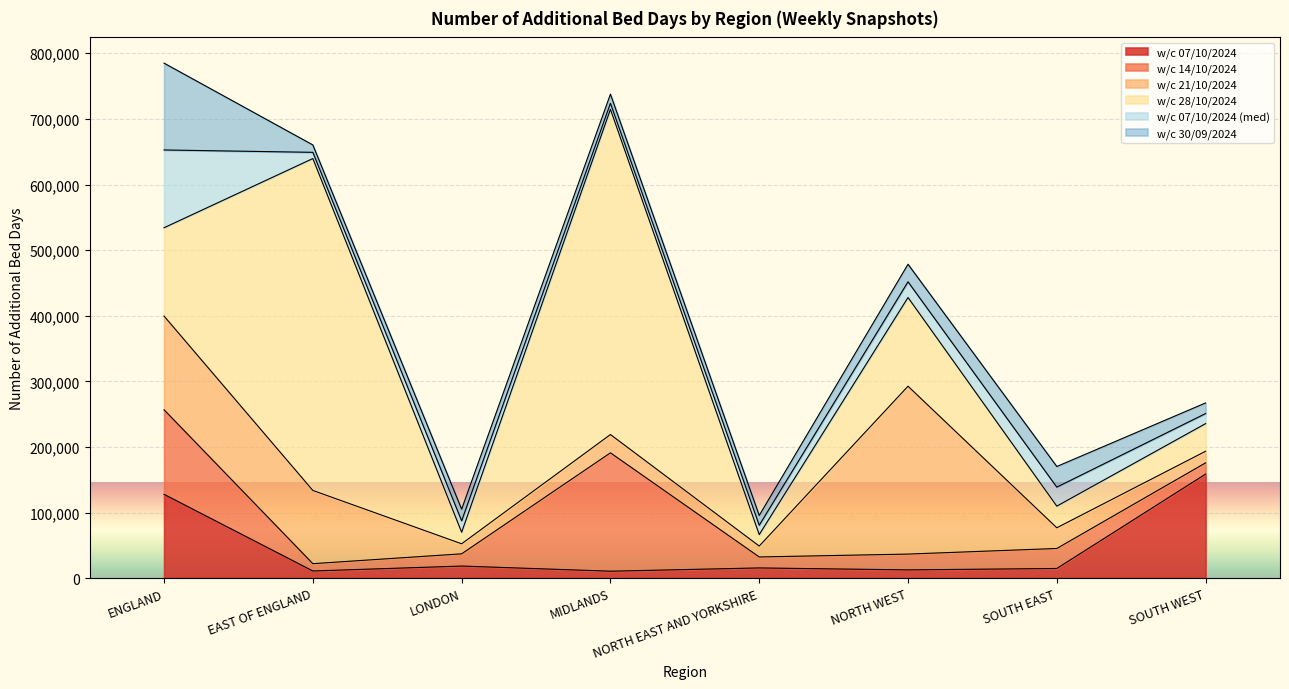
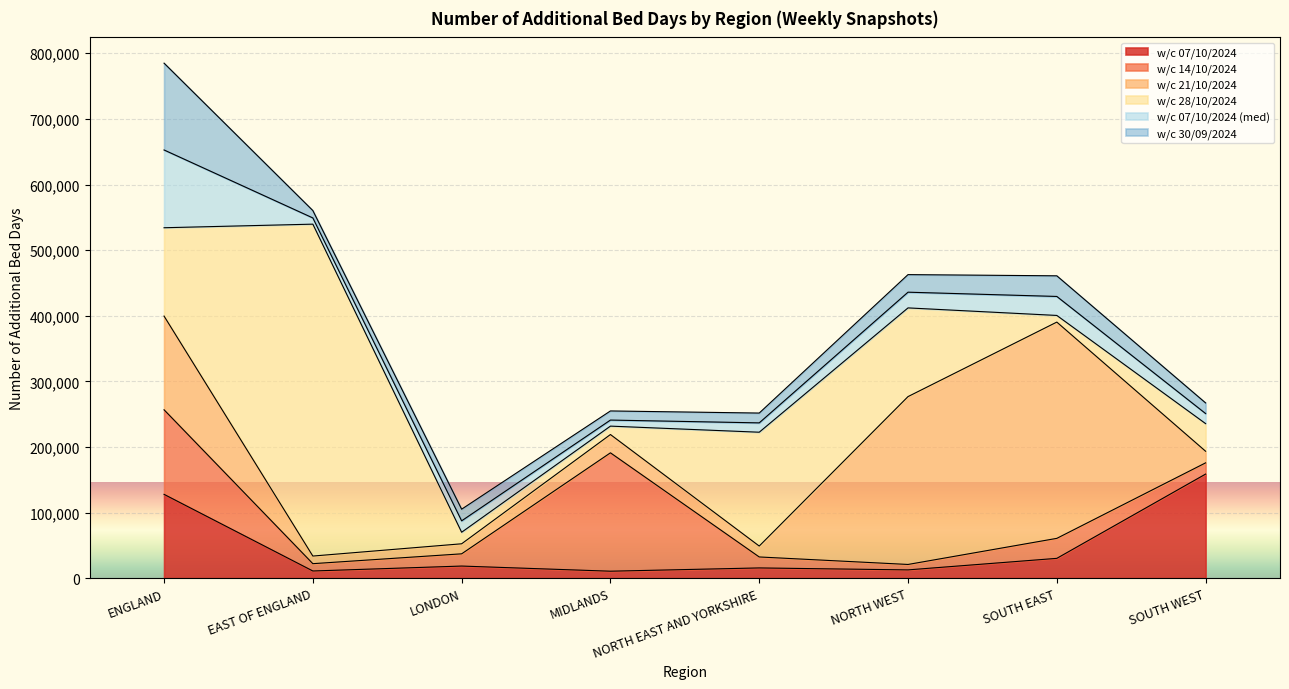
  {
    "w/c 07/10/2024": {
      "ENGLAND": "130,000",
      "EAST OF ENGLAND": "10,000",
      "LONDON": "20,000",
      "MIDLANDS": "10,000",
      "NORTH EAST AND YORKSHIRE": "20,000",
      "NORTH WEST": "10,000",
-     "SOUTH EAST": "10,000",
+     "SOUTH EAST": "30,000",
      "SOUTH WEST": "160,000"
    },
    "w/c 14/10/2024": {
      "ENGLAND": "130,000",
      "EAST OF ENGLAND": "10,000",
      "LONDON": "20,000",
      "MIDLANDS": "180,000",
      "NORTH EAST AND YORKSHIRE": "20,000",
-     "NORTH WEST": "20,000",
+     "NORTH WEST": "10,000",
      "SOUTH EAST": "30,000",
      "SOUTH WEST": "20,000"
    },
    "w/c 21/10/2024": {
      "ENGLAND": "140,000",
-     "EAST OF ENGLAND": "110,000",
+     "EAST OF ENGLAND": "10,000",
      "LONDON": "20,000",
      "MIDLANDS": "30,000",
      "NORTH EAST AND YORKSHIRE": "20,000",
      "NORTH WEST": "260,000",
-     "SOUTH EAST": "30,000",
+     "SOUTH EAST": "330,000",
      "SOUTH WEST": "20,000"
    },
    "w/c 28/10/2024": {
      "ENGLAND": "130,000",
      "EAST OF ENGLAND": "510,000",
      "LONDON": "20,000",
-     "MIDLANDS": "500,000",
-     "NORTH EAST AND YORKSHIRE": "20,000",
+     "MIDLANDS": "10,000",
+     "NORTH EAST AND YORKSHIRE": "170,000",
      "NORTH WEST": "140,000",
-     "SOUTH EAST": "30,000",
+     "SOUTH EAST": "10,000",
      "SOUTH WEST": "40,000"
    }
  }
